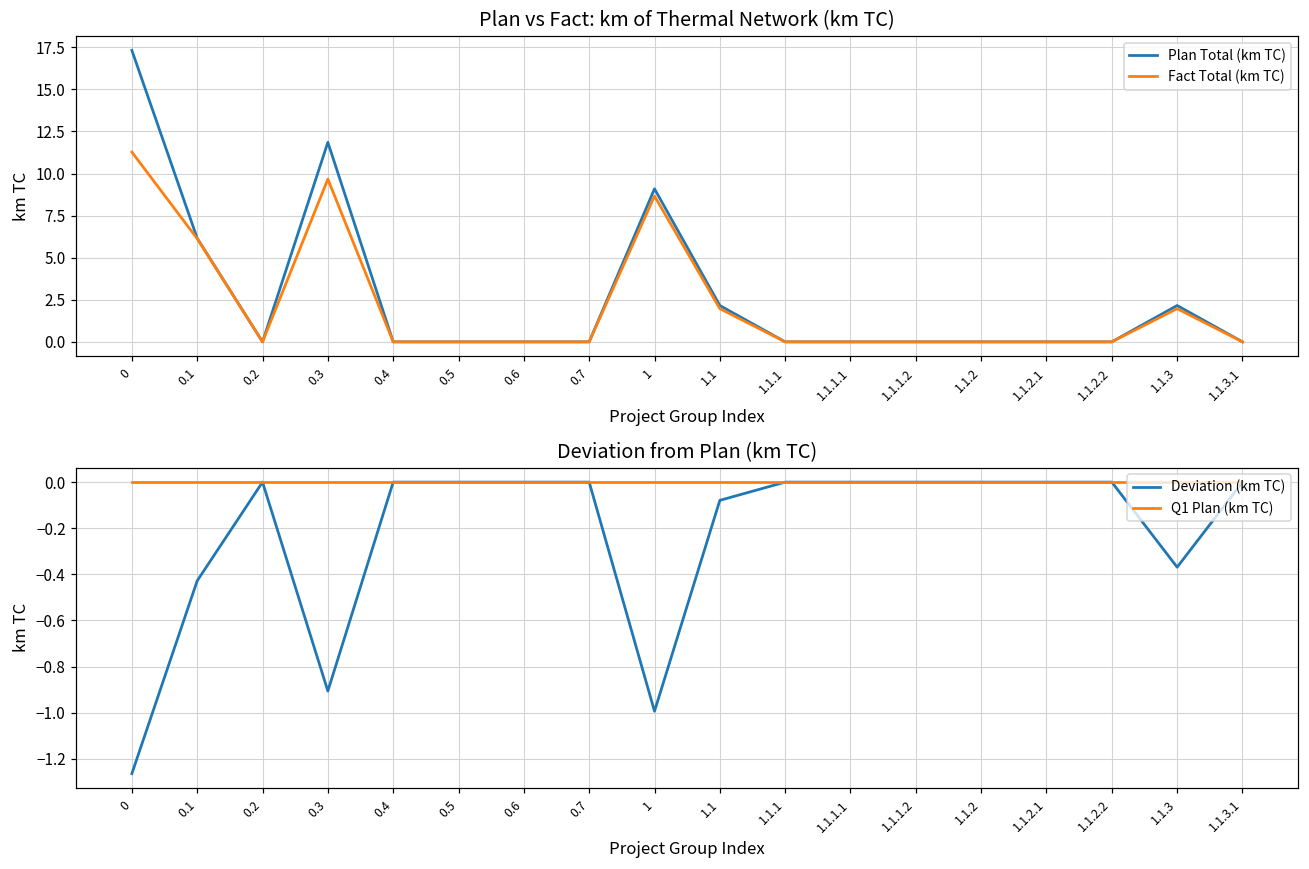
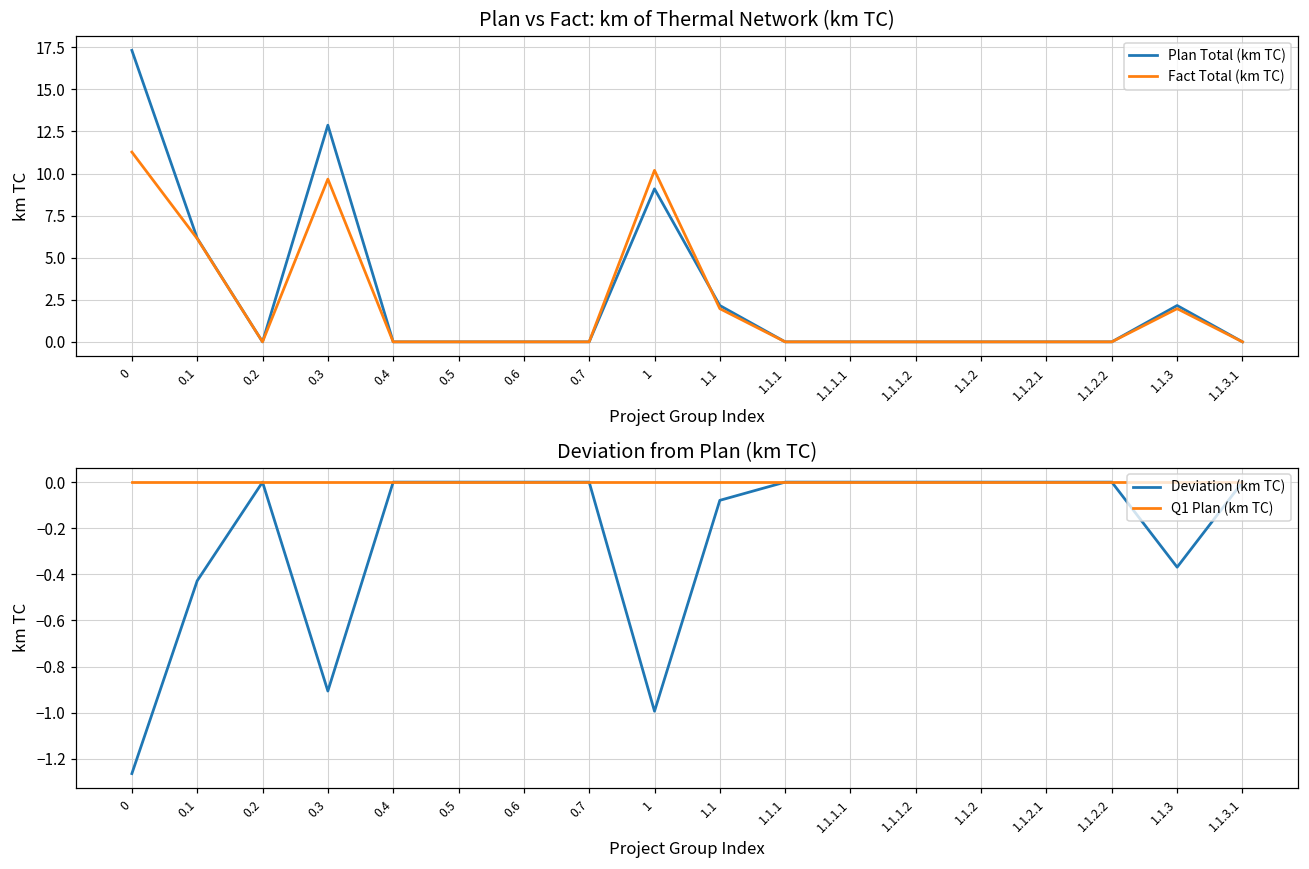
  {
    "Plan vs Fact: km of Thermal Network (km TC)": {
      "Plan Total (km TC)": {
        "0": 17.3,
-       "0.3": 11.9,
+       "0.3": 12.9,
        "1": 9.1,
        "1.1": 2.2,
        "1.1.3": 2.2
      },
      "Fact Total (km TC)": {
        "0": 11.3,
        "0.3": 9.7,
-       "1": 8.7,
+       "1": 10.2,
        "1.1": 2.0,
        "1.1.3": 2.0
      }
    },
    "Deviation from Plan (km TC)": {
      "Deviation (km TC)": {
        "0": -1.26,
        "0.1": -0.43,
        "0.3": -0.91,
        "1": -0.99,
        "1.1": -0.08,
        "1.1.3": -0.37
      },
      "Q1 Plan (km TC)": {
        "0": 0.00,
        "0.1": 0.00,
        "0.3": 0.00,
        "1": 0.00,
        "1.1": 0.00
      }
    }
  }
